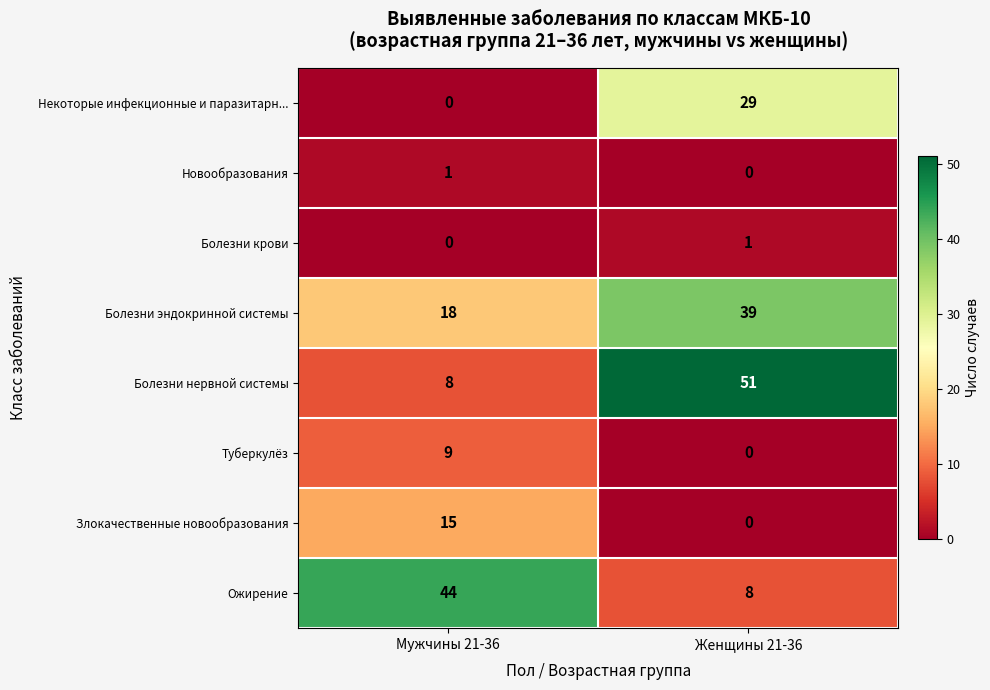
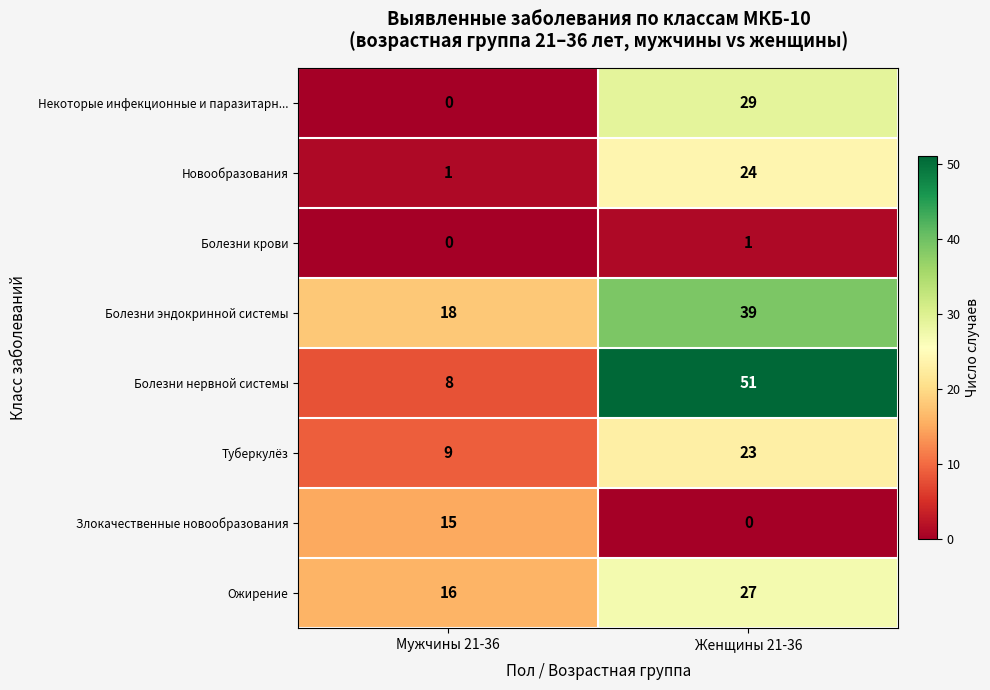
  {
    "Некоторые инфекционные и паразитарн...": {
      "Мужчины 21-36": 0,
      "Женщины 21-36": 29
    },
    "Новообразования": {
      "Мужчины 21-36": 1,
-     "Женщины 21-36": 0
+     "Женщины 21-36": 24
    },
    "Болезни крови": {
      "Мужчины 21-36": 0,
      "Женщины 21-36": 1
    },
    "Болезни эндокринной системы": {
      "Мужчины 21-36": 18,
      "Женщины 21-36": 39
    },
    "Болезни нервной системы": {
      "Мужчины 21-36": 8,
      "Женщины 21-36": 51
    },
    "Туберкулёз": {
      "Мужчины 21-36": 9,
-     "Женщины 21-36": 0
+     "Женщины 21-36": 23
    },
    "Злокачественные новообразования": {
      "Мужчины 21-36": 15,
      "Женщины 21-36": 0
    },
    "Ожирение": {
-     "Мужчины 21-36": 44,
-     "Женщины 21-36": 8
+     "Мужчины 21-36": 16,
+     "Женщины 21-36": 27
    }
  }
